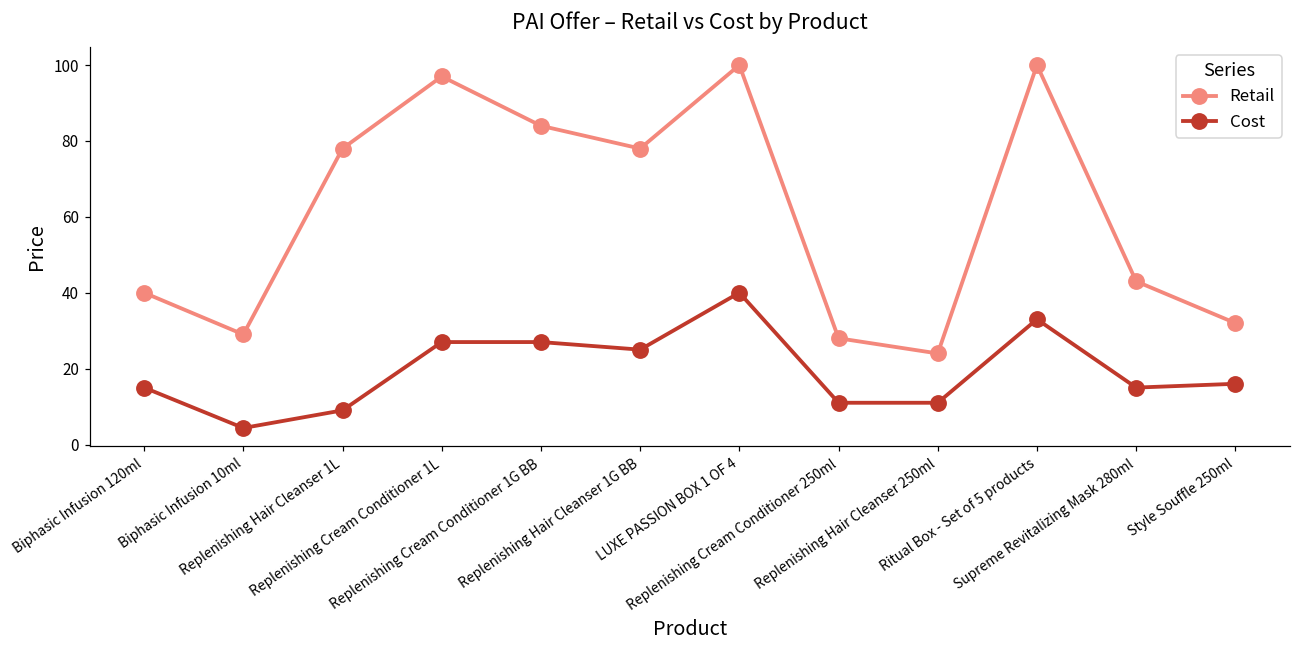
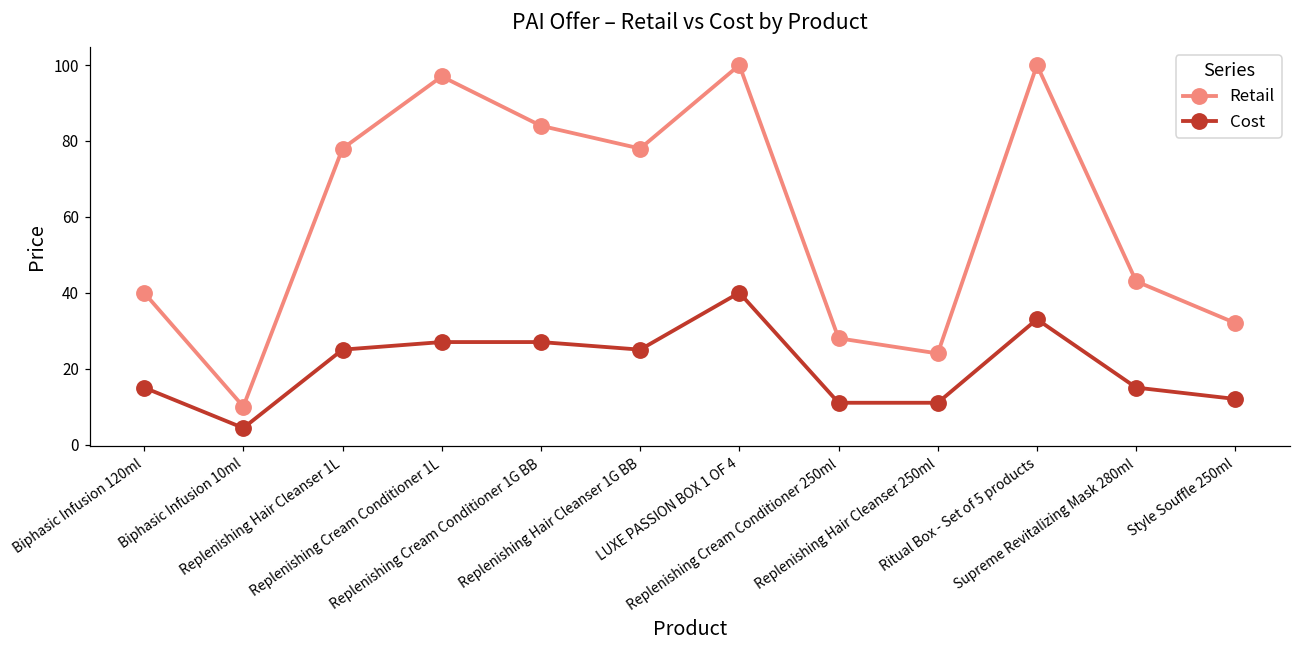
  {
    "Retail": {
      "Biphasic Infusion 120ml": 40,
-     "Biphasic Infusion 10ml": 29,
+     "Biphasic Infusion 10ml": 10,
      "Replenishing Hair Cleanser 1L": 78,
      "Replenishing Cream Conditioner 1L": 97,
      "Replenishing Cream Conditioner 1G BB": 84,
      "Replenishing Hair Cleanser 1G BB": 78,
      "LUXE PASSION BOX 1 OF 4": 100,
      "Replenishing Cream Conditioner 250ml": 28,
      "Replenishing Hair Cleanser 250ml": 24,
      "Ritual Box - Set of 5 products": 100,
      "Supreme Revitalizing Mask 280ml": 43,
      "Style Souffle 250ml": 32
    },
    "Cost": {
      "Biphasic Infusion 120ml": 15,
      "Biphasic Infusion 10ml": 4,
-     "Replenishing Hair Cleanser 1L": 9,
+     "Replenishing Hair Cleanser 1L": 25,
      "Replenishing Cream Conditioner 1L": 27,
      "Replenishing Cream Conditioner 1G BB": 27,
      "Replenishing Hair Cleanser 1G BB": 25,
      "LUXE PASSION BOX 1 OF 4": 40,
      "Replenishing Cream Conditioner 250ml": 11,
      "Replenishing Hair Cleanser 250ml": 11,
      "Ritual Box - Set of 5 products": 33,
      "Supreme Revitalizing Mask 280ml": 15,
-     "Style Souffle 250ml": 16
+     "Style Souffle 250ml": 12
    }
  }
